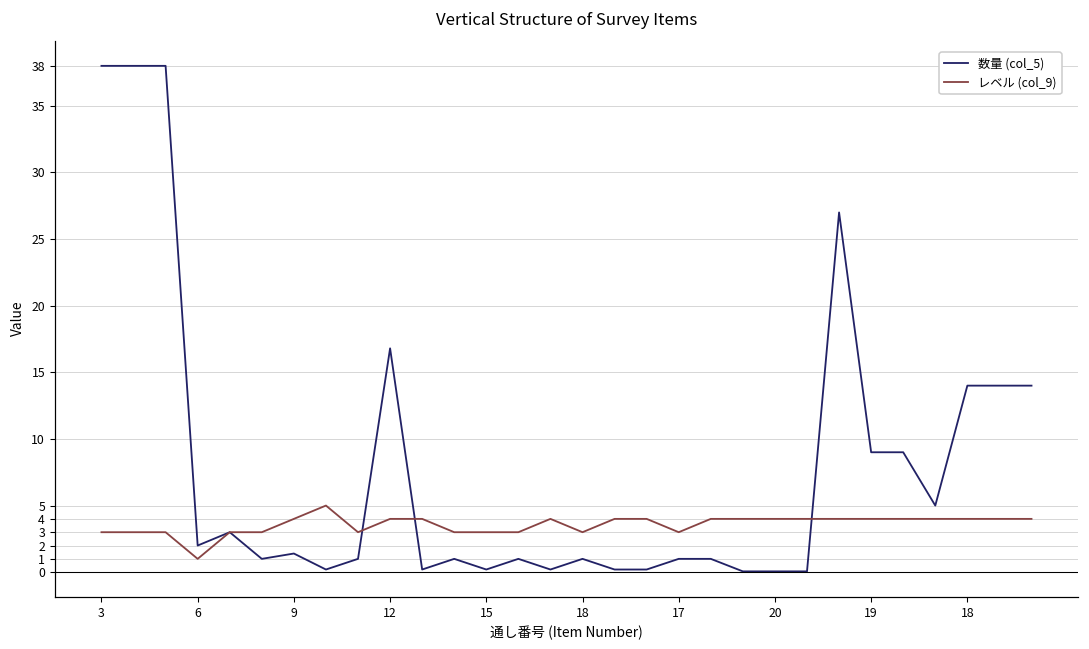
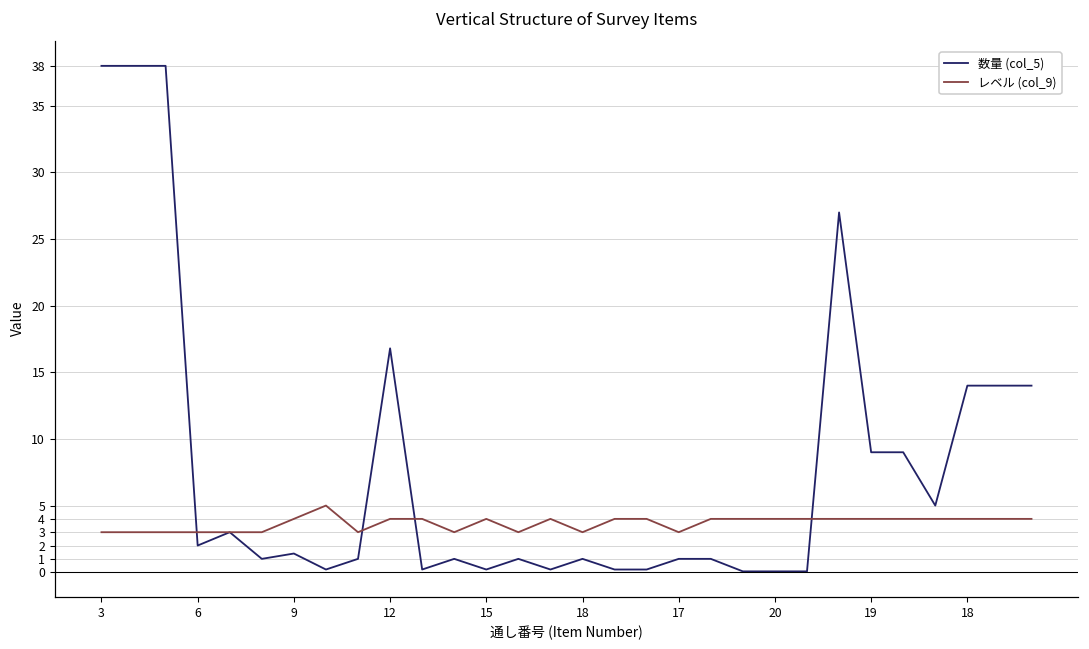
  {
    "数量 (col_5)": {
      "3": 38,
      "6": 2,
      "9": 1.4,
      "12": 17,
      "15": 0
    },
    "レベル (col_9)": {
      "3": 3,
-     "6": 1,
+     "6": 3,
      "9": 4,
      "12": 4,
-     "15": 3
+     "15": 4
    }
  }
